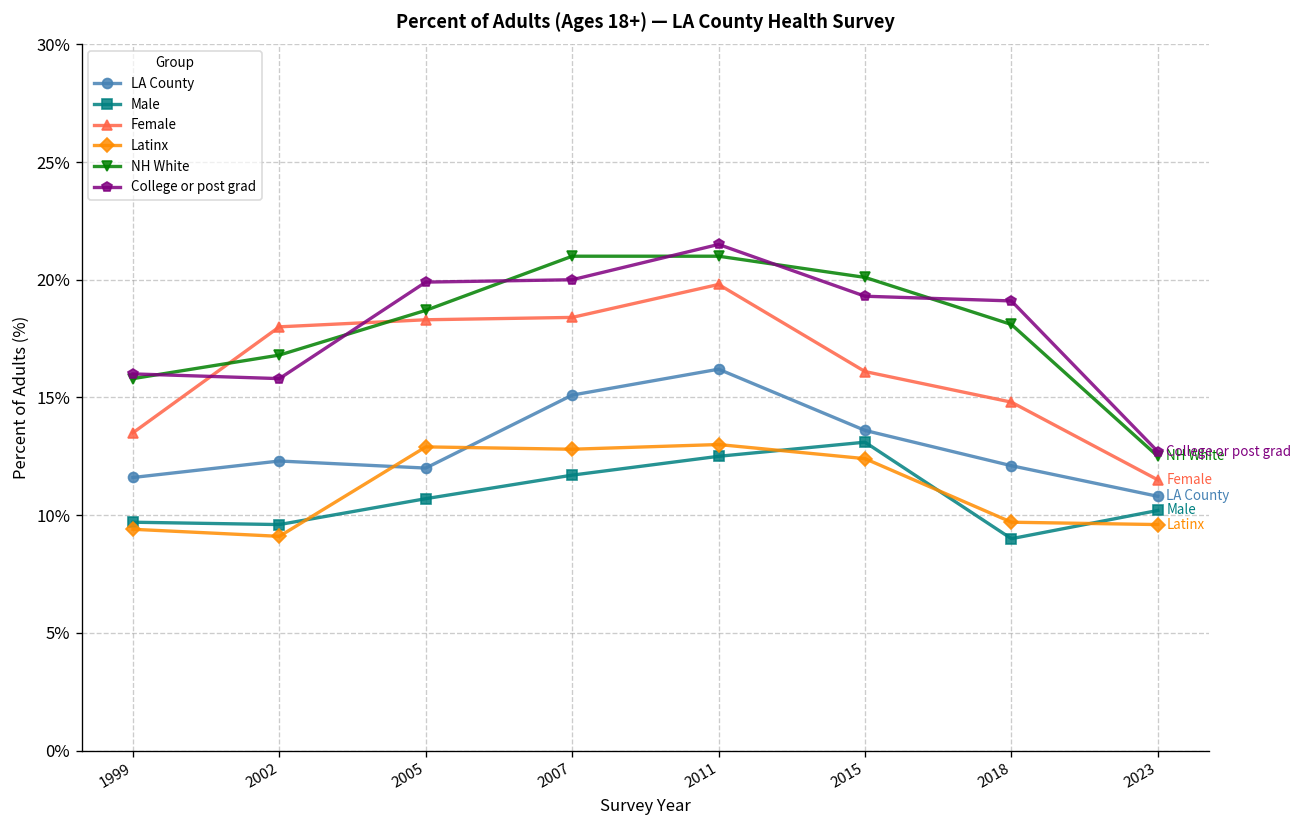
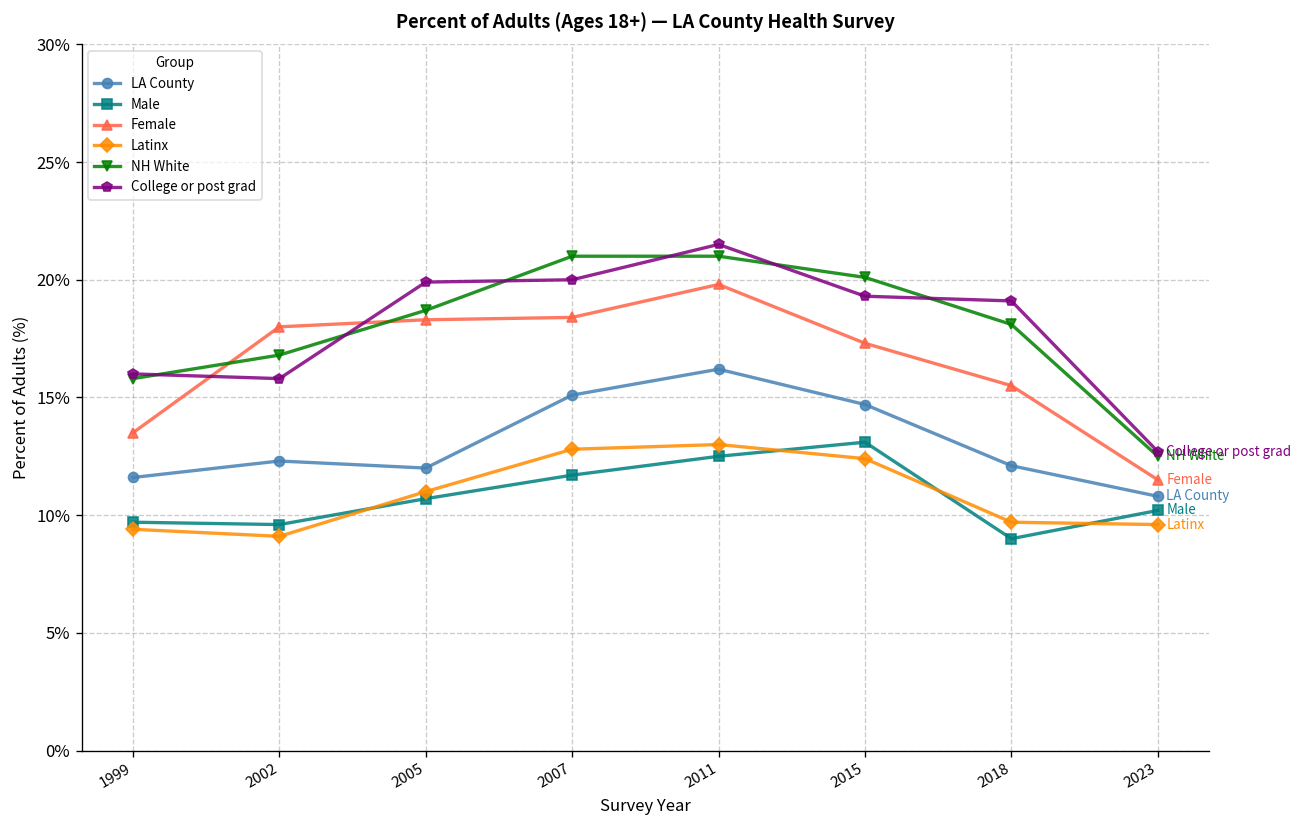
  {
    "LA County": {
      "1999": "11.6%",
      "2002": "12.3%",
      "2005": "12.0%",
      "2007": "15.1%",
      "2011": "16.2%",
-     "2015": "13.6%",
+     "2015": "14.7%",
      "2018": "12.1%",
      "2023": "10.8%"
    },
    "Male": {
      "1999": "9.7%",
      "2002": "9.6%",
      "2005": "10.7%",
      "2007": "11.7%",
      "2011": "12.5%",
      "2015": "13.1%",
      "2018": "9.0%",
      "2023": "10.2%"
    },
    "Female": {
      "1999": "13.5%",
      "2002": "18.0%",
      "2005": "18.3%",
      "2007": "18.4%",
      "2011": "19.8%",
-     "2015": "16.1%",
-     "2018": "14.8%",
+     "2015": "17.3%",
+     "2018": "15.5%",
      "2023": "11.5%"
    },
    "Latinx": {
      "1999": "9.4%",
      "2002": "9.1%",
-     "2005": "12.9%",
+     "2005": "11.0%",
      "2007": "12.8%",
      "2011": "13.0%",
      "2015": "12.4%",
      "2018": "9.7%",
      "2023": "9.6%"
    },
    "NH White": {
      "1999": "15.8%",
      "2002": "16.8%",
      "2005": "18.7%",
      "2007": "21.0%",
      "2011": "21.0%",
      "2015": "20.1%",
      "2018": "18.1%",
      "2023": "12.5%"
    },
    "College or post grad": {
      "1999": "16.0%",
      "2002": "15.8%",
      "2005": "19.9%",
      "2007": "20.0%",
      "2011": "21.5%",
      "2015": "19.3%",
      "2018": "19.1%",
      "2023": "12.7%"
    }
  }
